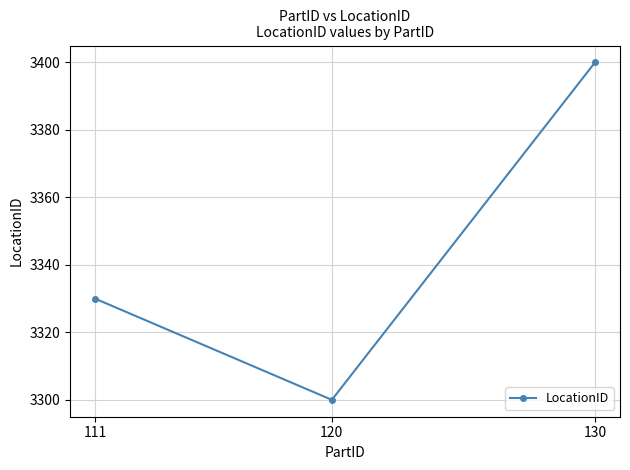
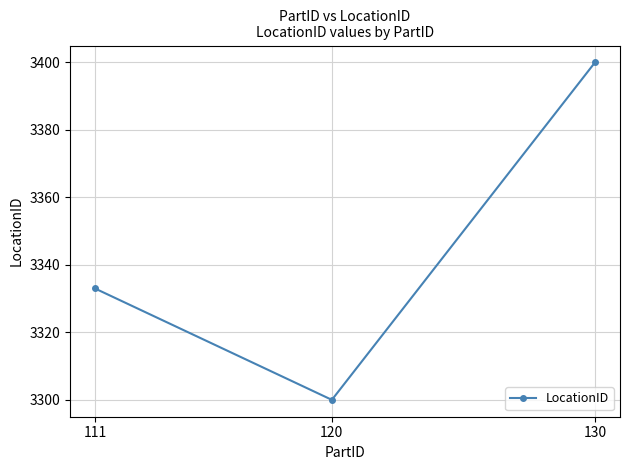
  {
-   "111": 3330,
+   "111": 3333,
    "120": 3300,
    "130": 3400
  }
